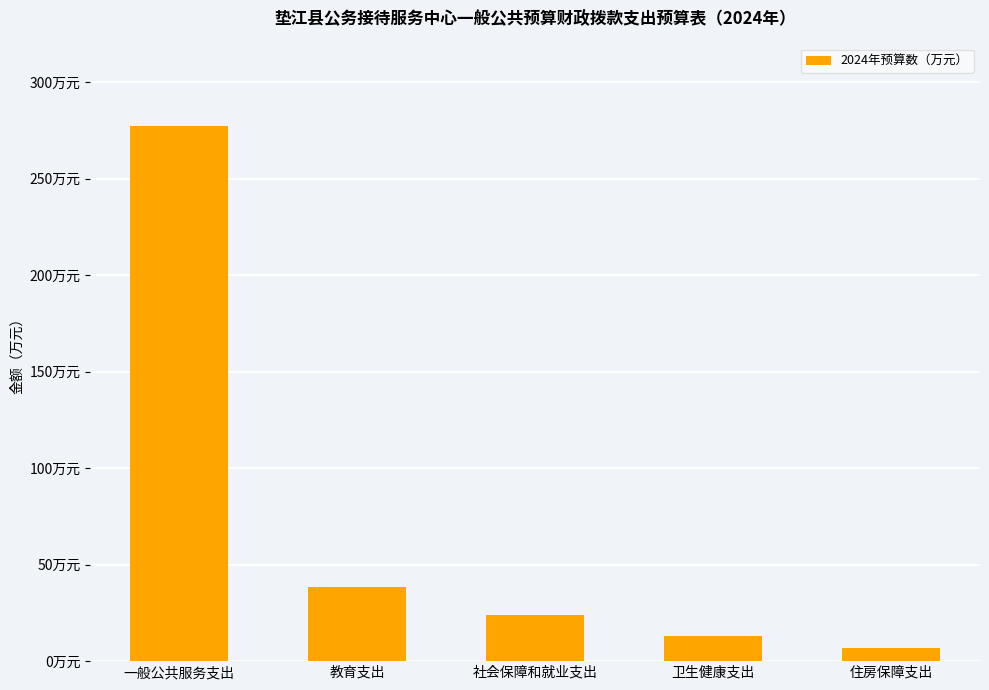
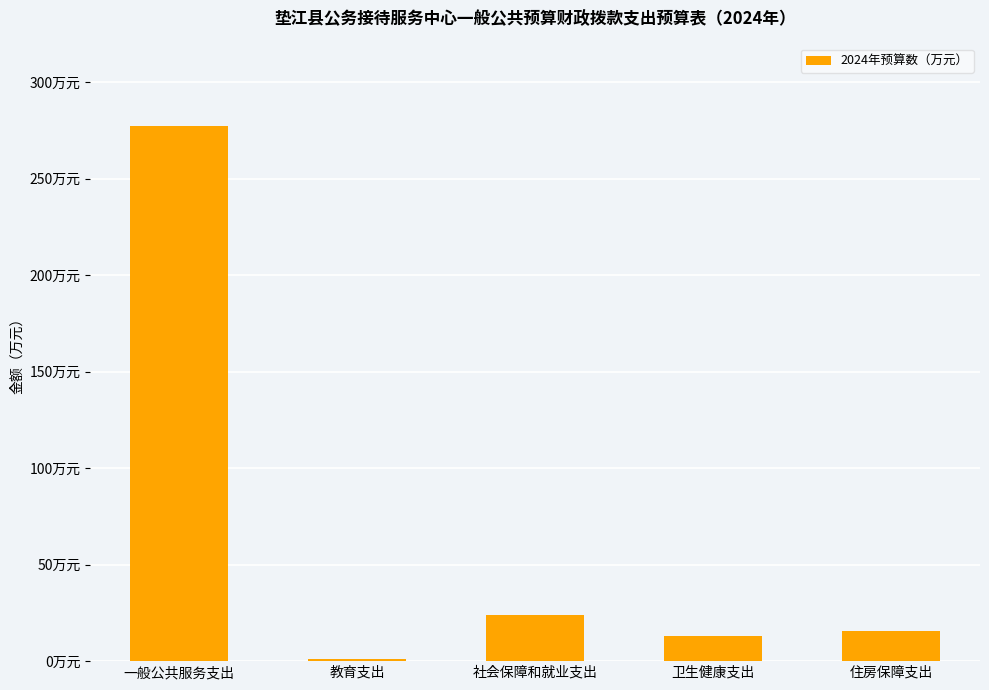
  {
    "一般公共服务支出": "277万元",
-   "教育支出": "39万元",
+   "教育支出": "1万元",
    "社会保障和就业支出": "24万元",
    "卫生健康支出": "13万元",
-   "住房保障支出": "7万元"
+   "住房保障支出": "16万元"
  }
